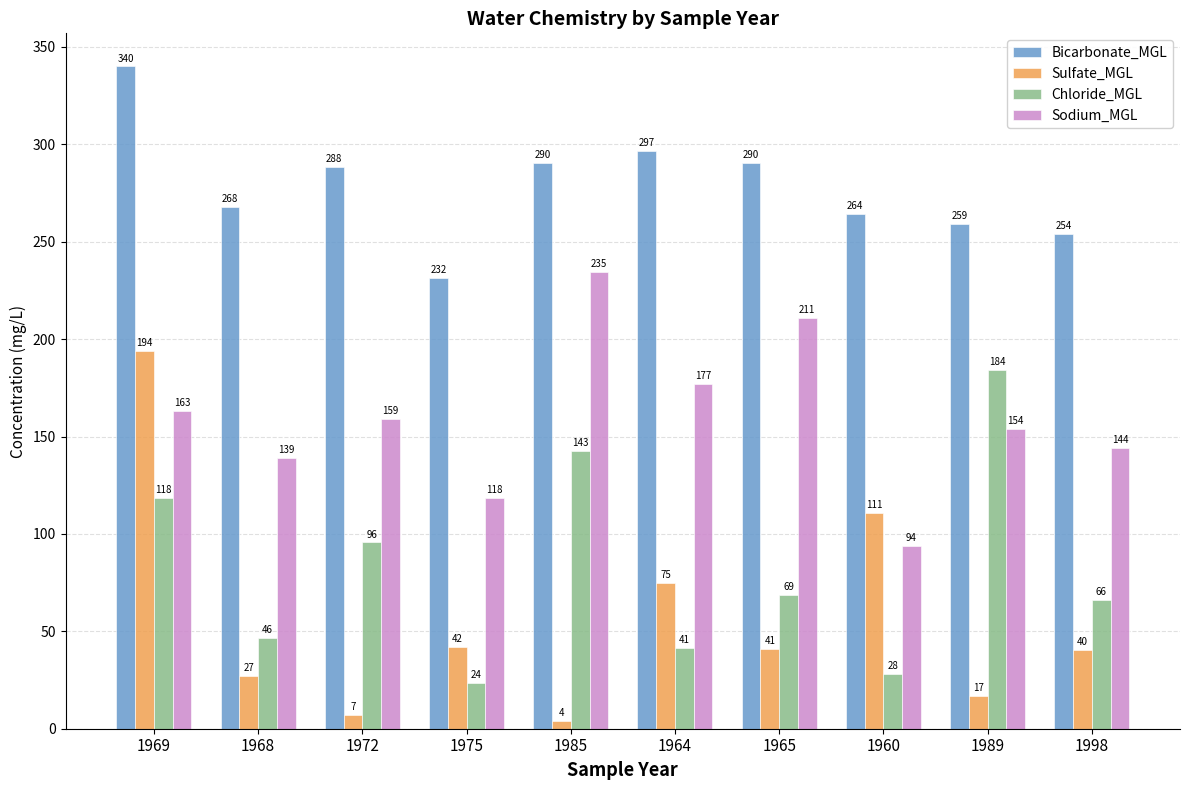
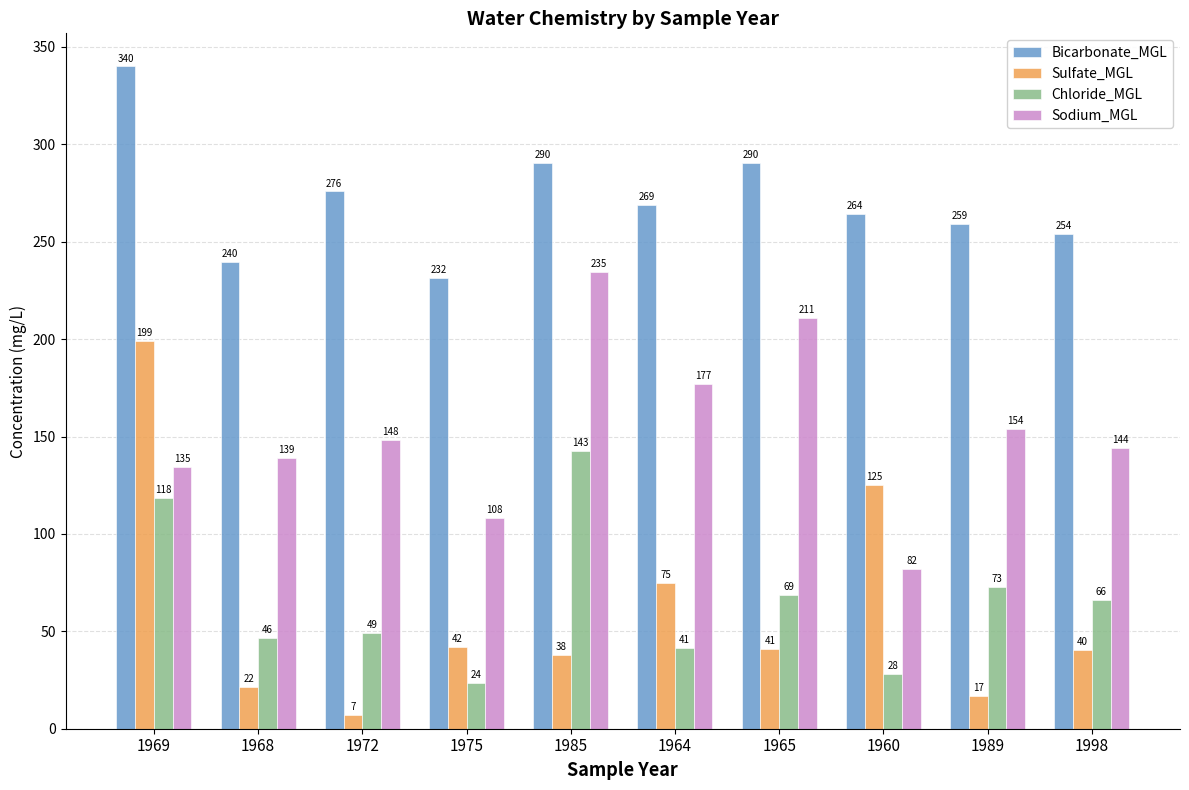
  {
    "Bicarbonate_MGL": {
      "1969": 340,
-     "1968": 268,
-     "1972": 288,
+     "1968": 240,
+     "1972": 276,
      "1975": 232,
      "1985": 290,
-     "1964": 297,
+     "1964": 269,
      "1965": 290,
      "1960": 264,
      "1989": 259,
      "1998": 254
    },
    "Sulfate_MGL": {
-     "1969": 194,
-     "1968": 27,
+     "1969": 199,
+     "1968": 22,
      "1972": 7,
      "1975": 42,
-     "1985": 4,
+     "1985": 38,
      "1964": 75,
      "1965": 41,
-     "1960": 111,
+     "1960": 125,
      "1989": 17,
      "1998": 40
    },
    "Chloride_MGL": {
      "1969": 118,
      "1968": 46,
-     "1972": 96,
+     "1972": 49,
      "1975": 24,
      "1985": 143,
      "1964": 41,
      "1965": 69,
      "1960": 28,
-     "1989": 184,
+     "1989": 73,
      "1998": 66
    },
    "Sodium_MGL": {
-     "1969": 163,
+     "1969": 135,
      "1968": 139,
-     "1972": 159,
-     "1975": 118,
+     "1972": 148,
+     "1975": 108,
      "1985": 235,
      "1964": 177,
      "1965": 211,
-     "1960": 94,
+     "1960": 82,
      "1989": 154,
      "1998": 144
    }
  }
